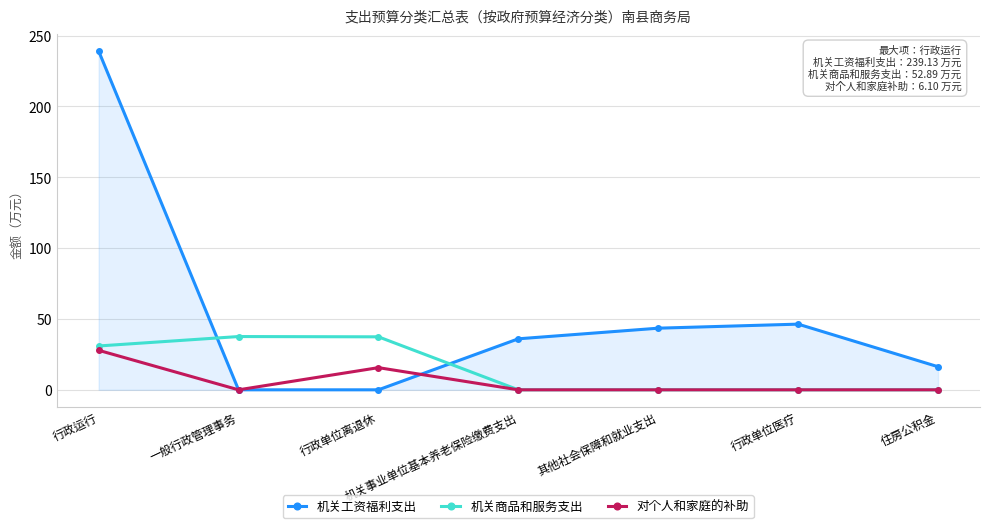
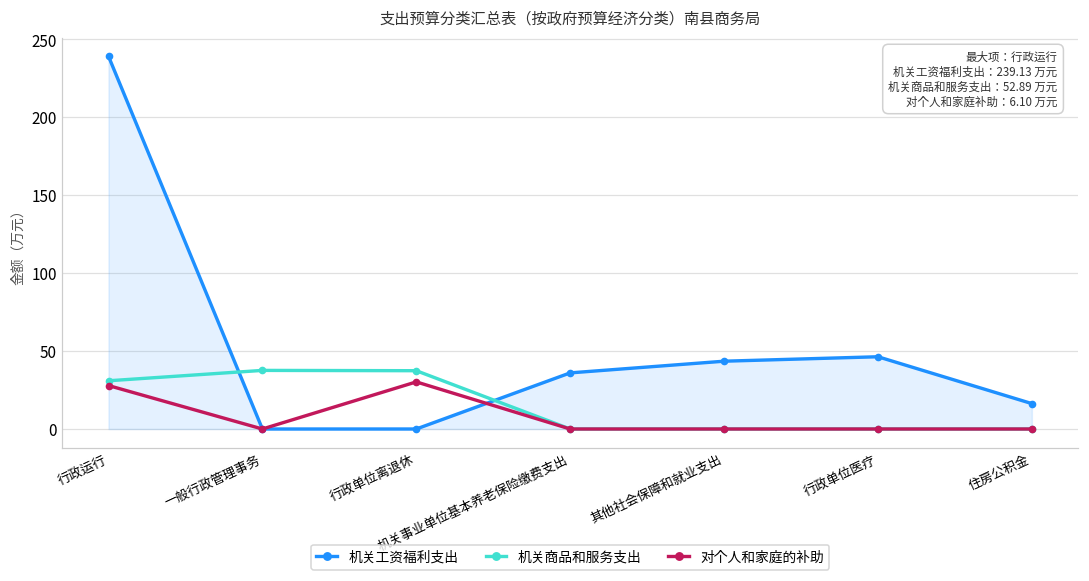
  {
    "机关工资福利支出": {
      "行政运行": 239,
      "行政单位离退休": 0,
      "机关事业单位基本养老保险缴费支出": 36,
      "其他社会保障和就业支出": 44,
      "行政单位医疗": 46,
      "住房公积金": 16
    },
    "机关商品和服务支出": {
      "行政运行": 31,
      "一般行政管理事务": 38,
      "行政单位离退休": 37
    },
    "对个人和家庭的补助": {
      "行政运行": 28,
-     "行政单位离退休": 16
+     "行政单位离退休": 30
    }
  }
